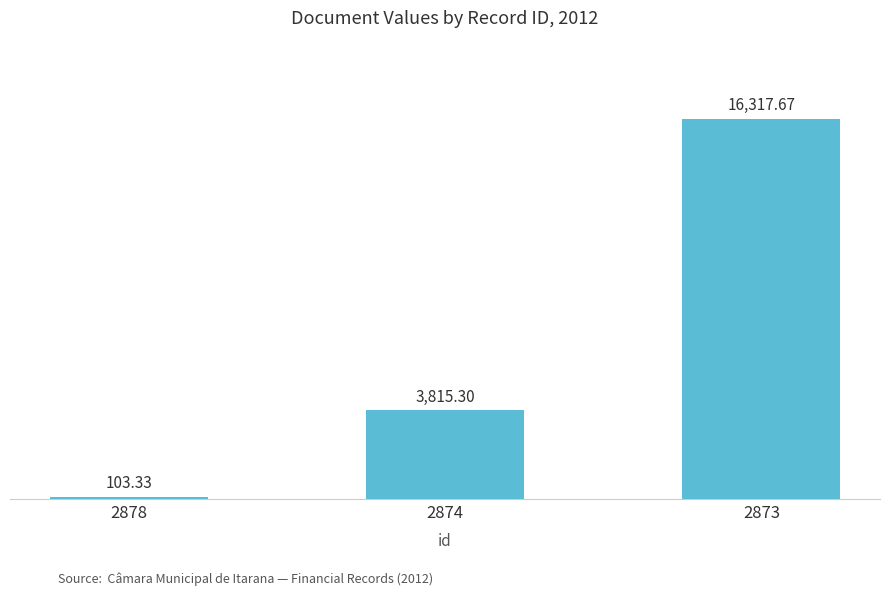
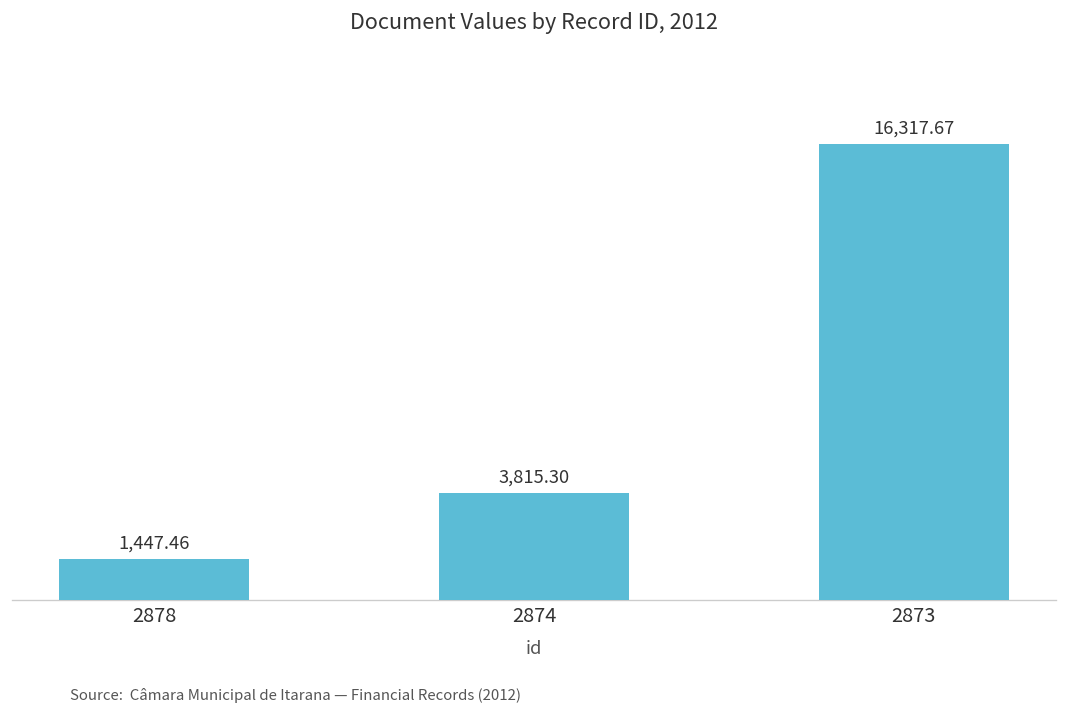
  {
-   "2878": "103.33",
+   "2878": "1,447.46",
    "2874": "3,815.30",
    "2873": "16,317.67"
  }
